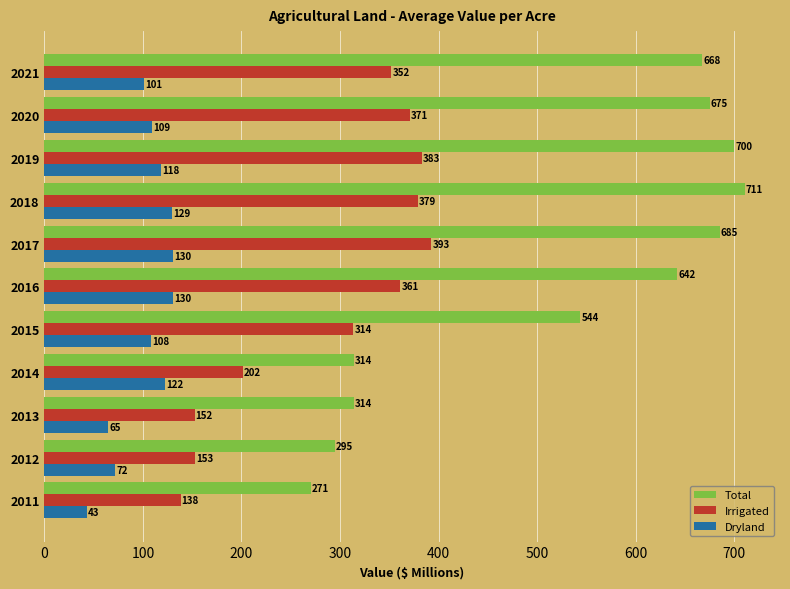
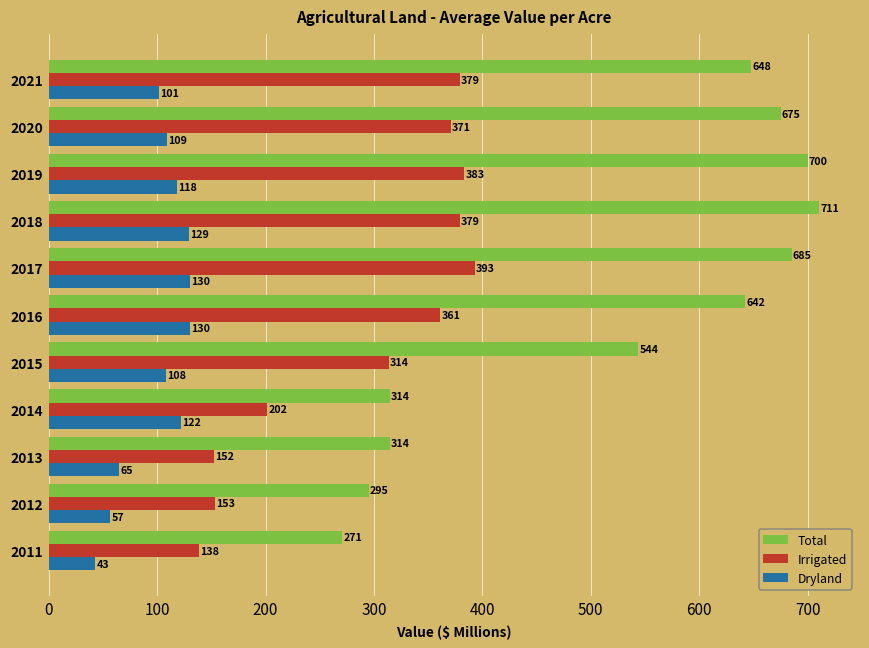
  {
    "Total": {
-     "2021": 668,
+     "2021": 648,
      "2020": 675,
      "2019": 700,
      "2018": 711,
      "2017": 685,
      "2016": 642,
      "2015": 544,
      "2014": 314,
      "2013": 314,
      "2012": 295,
      "2011": 271
    },
    "Irrigated": {
-     "2021": 352,
+     "2021": 379,
      "2020": 371,
      "2019": 383,
      "2018": 379,
      "2017": 393,
      "2016": 361,
      "2015": 314,
      "2014": 202,
      "2013": 152,
      "2012": 153,
      "2011": 138
    },
    "Dryland": {
      "2021": 101,
      "2020": 109,
      "2019": 118,
      "2018": 129,
      "2017": 130,
      "2016": 130,
      "2015": 108,
      "2014": 122,
      "2013": 65,
-     "2012": 72,
+     "2012": 57,
      "2011": 43
    }
  }
